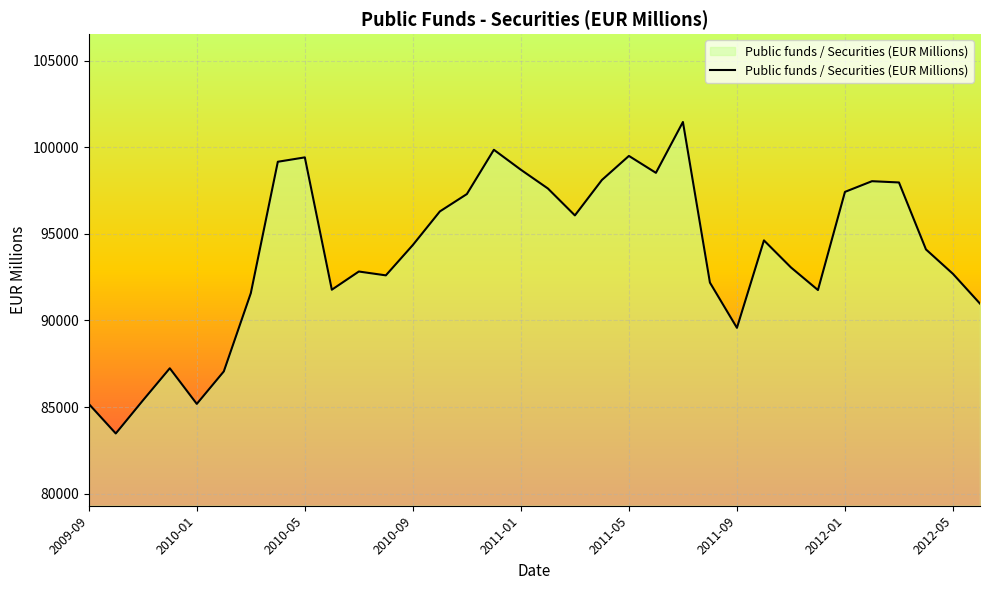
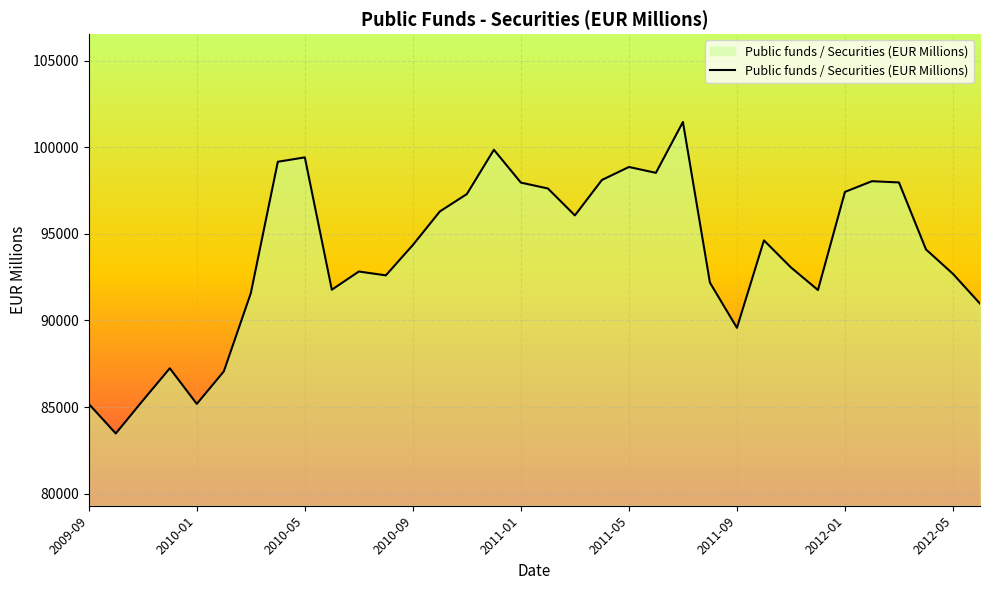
  {
    "2009-09": 85200,
    "2010-01": 85200,
    "2010-05": 99400,
    "2010-09": 94400,
-   "2011-01": 98700,
-   "2011-05": 99500,
+   "2011-01": 98000,
+   "2011-05": 98900,
    "2011-09": 89600,
    "2012-01": 97400,
    "2012-05": 92700
  }
